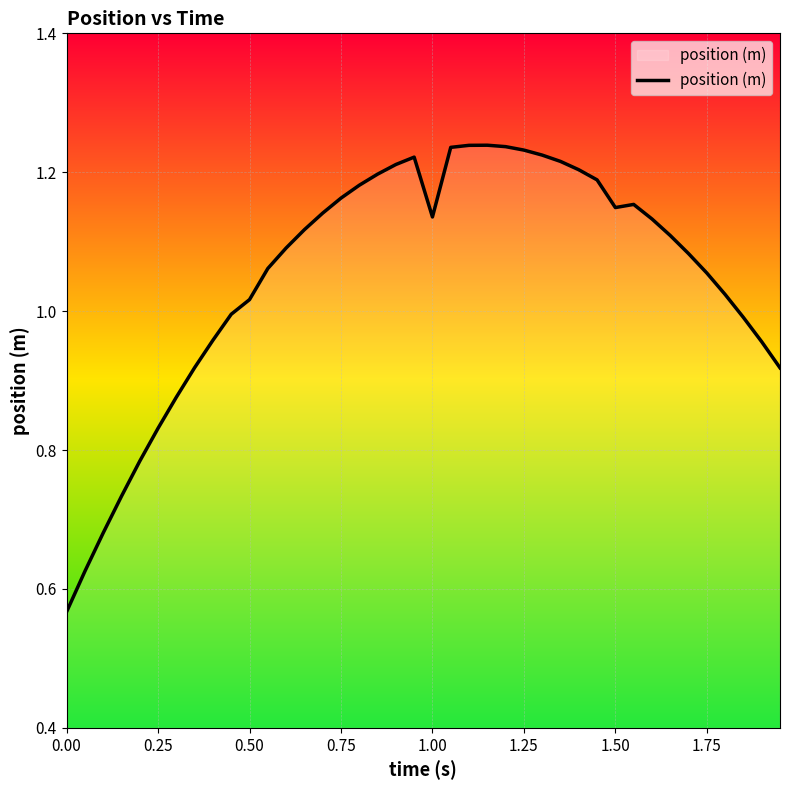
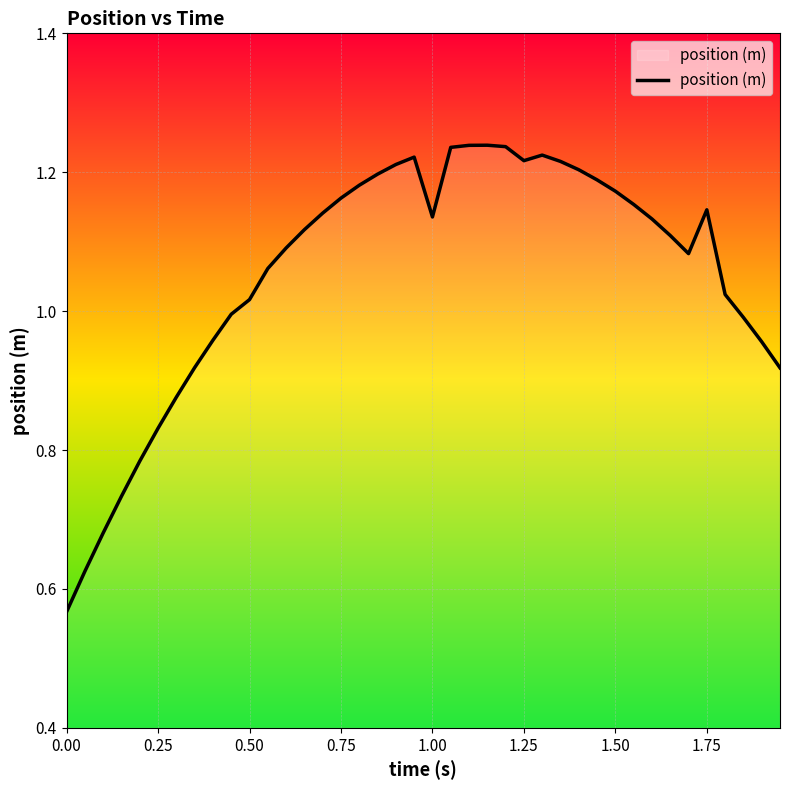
  {
    "0.00": 0.57,
    "0.25": 0.83,
    "0.50": 1.02,
    "0.75": 1.16,
    "1.00": 1.14,
-   "1.25": 1.23,
-   "1.50": 1.15,
-   "1.75": 1.05
+   "1.25": 1.22,
+   "1.50": 1.17,
+   "1.75": 1.15
  }
